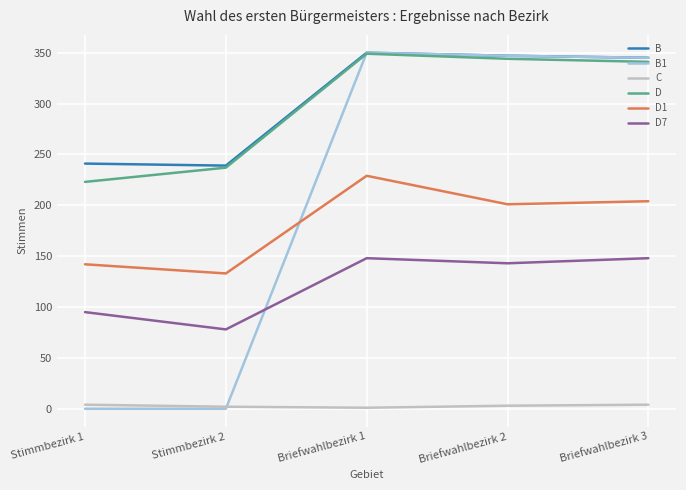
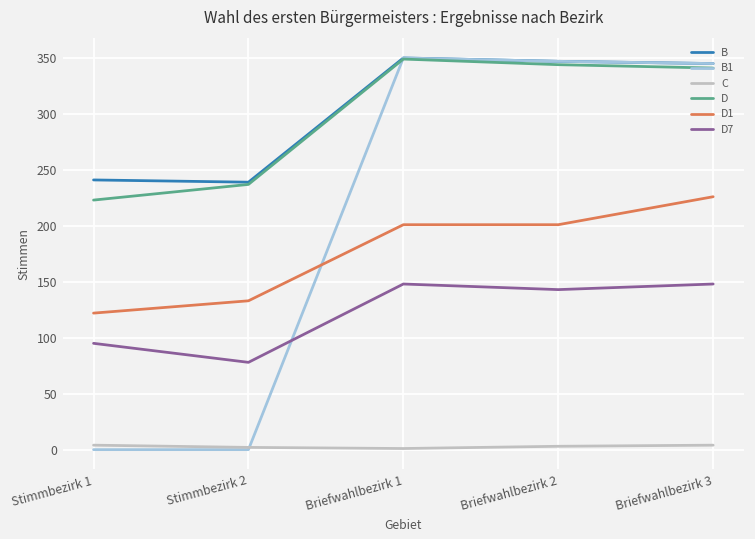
  {
    "B": {
      "Stimmbezirk 1": 241
    },
    "D": {
      "Stimmbezirk 1": 223,
      "Briefwahlbezirk 2": 344,
      "Briefwahlbezirk 3": 341
    },
    "D1": {
-     "Stimmbezirk 1": 142,
+     "Stimmbezirk 1": 122,
      "Stimmbezirk 2": 133,
-     "Briefwahlbezirk 1": 229,
+     "Briefwahlbezirk 1": 201,
      "Briefwahlbezirk 2": 201,
-     "Briefwahlbezirk 3": 204
+     "Briefwahlbezirk 3": 226
    },
    "D7": {
      "Stimmbezirk 1": 95,
      "Stimmbezirk 2": 78,
      "Briefwahlbezirk 1": 148,
      "Briefwahlbezirk 2": 143,
      "Briefwahlbezirk 3": 148
    }
  }
